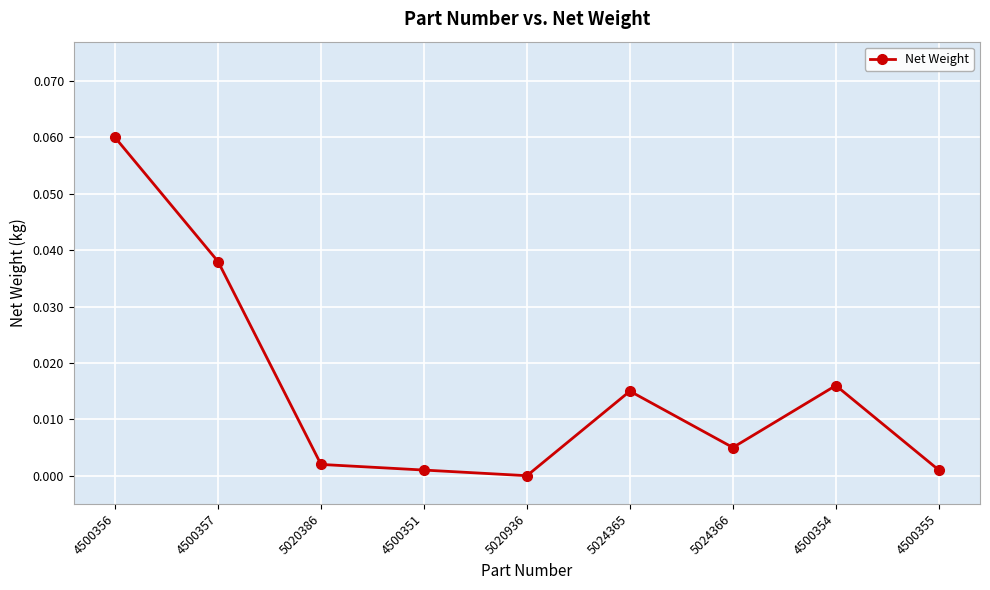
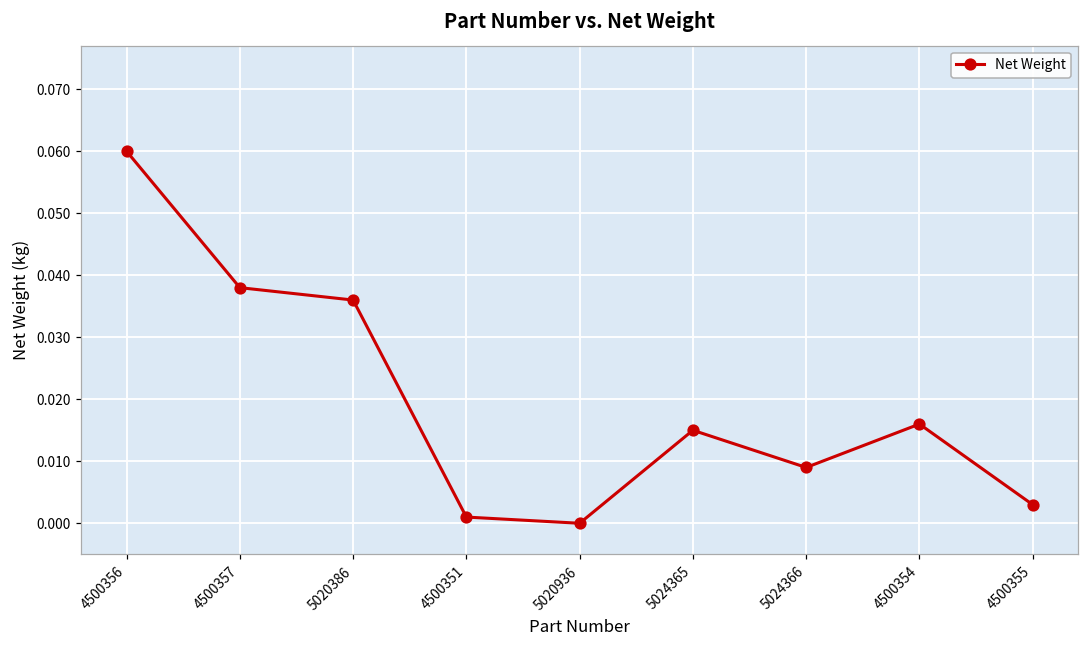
  {
    "4500356": 0.060,
    "4500357": 0.038,
-   "5020386": 0.002,
+   "5020386": 0.036,
    "4500351": 0.001,
    "5020936": 0.000,
    "5024365": 0.015,
-   "5024366": 0.005,
+   "5024366": 0.009,
    "4500354": 0.016,
-   "4500355": 0.001
+   "4500355": 0.003
  }
